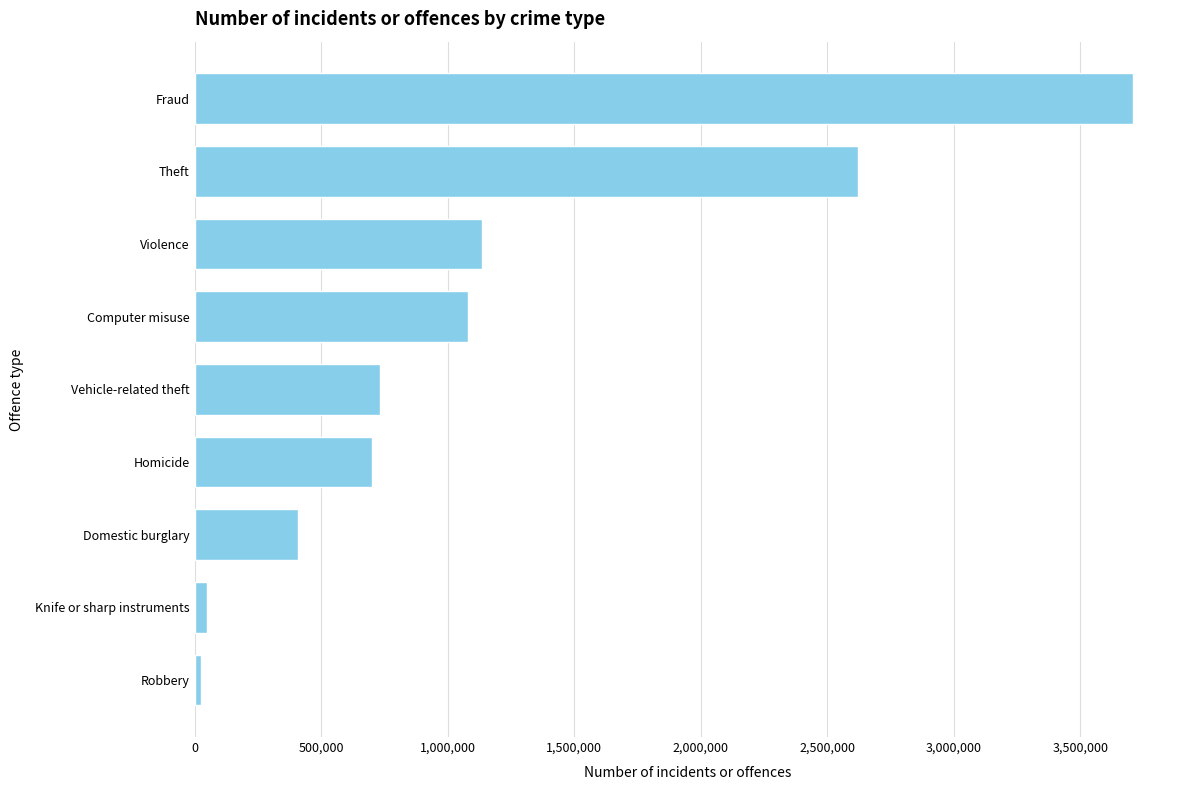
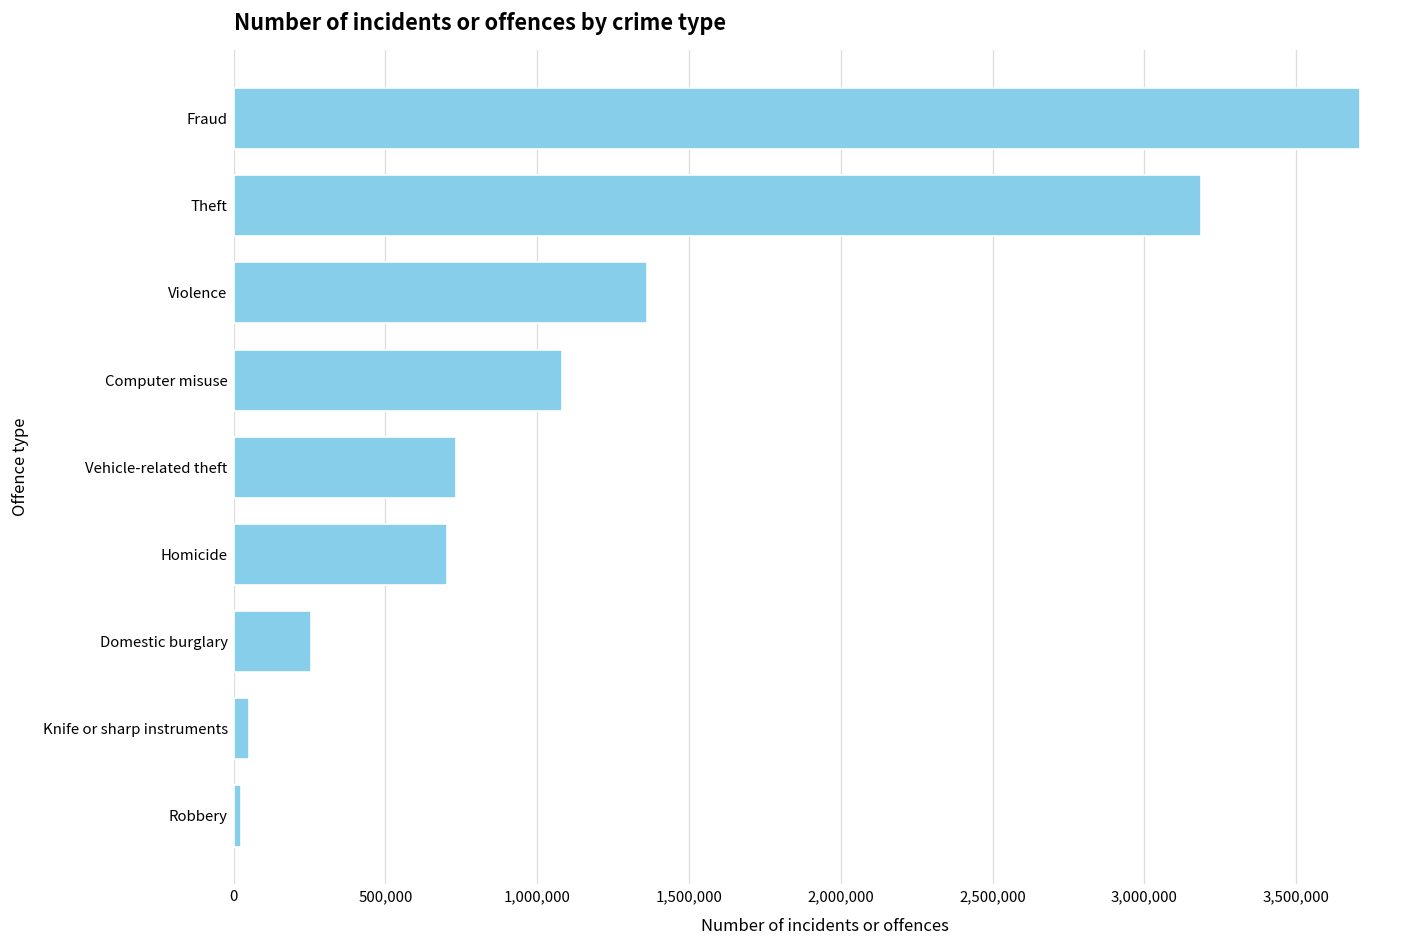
  {
    "Fraud": "3,710,000",
-   "Theft": "2,620,000",
-   "Violence": "1,140,000",
+   "Theft": "3,190,000",
+   "Violence": "1,360,000",
    "Computer misuse": "1,080,000",
    "Vehicle-related theft": "730,000",
    "Homicide": "700,000",
-   "Domestic burglary": "410,000",
+   "Domestic burglary": "250,000",
    "Knife or sharp instruments": "50,000",
    "Robbery": "30,000"
  }
